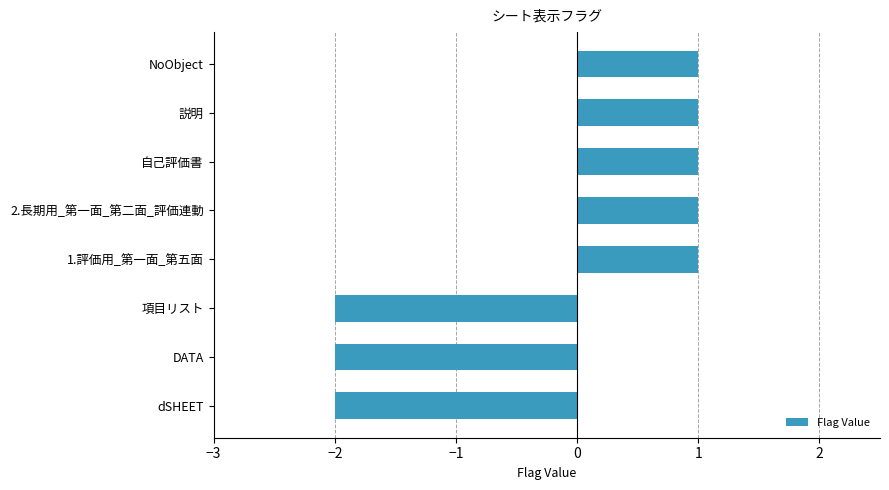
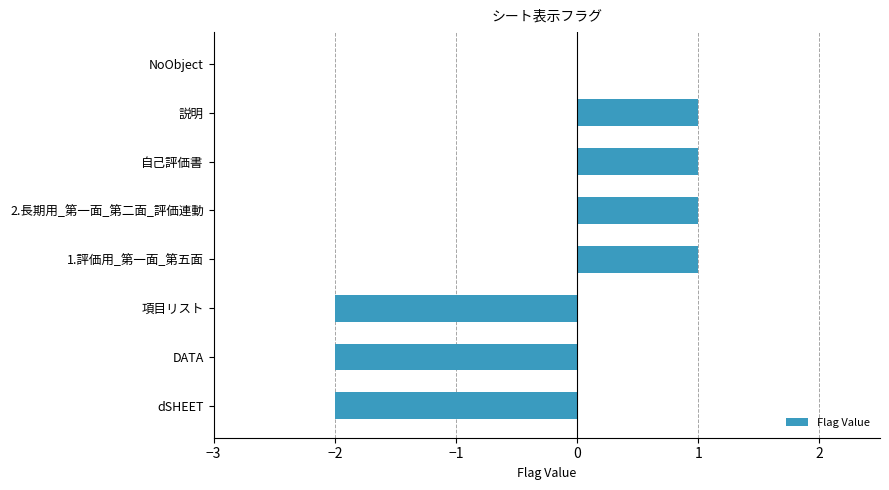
  {
-   "NoObject": 1,
+   "NoObject": 0,
    "説明": 1,
    "自己評価書": 1,
    "2.長期用_第一面_第二面_評価連動": 1,
    "1.評価用_第一面_第五面": 1,
    "項目リスト": -2,
    "DATA": -2,
    "dSHEET": -2
  }
